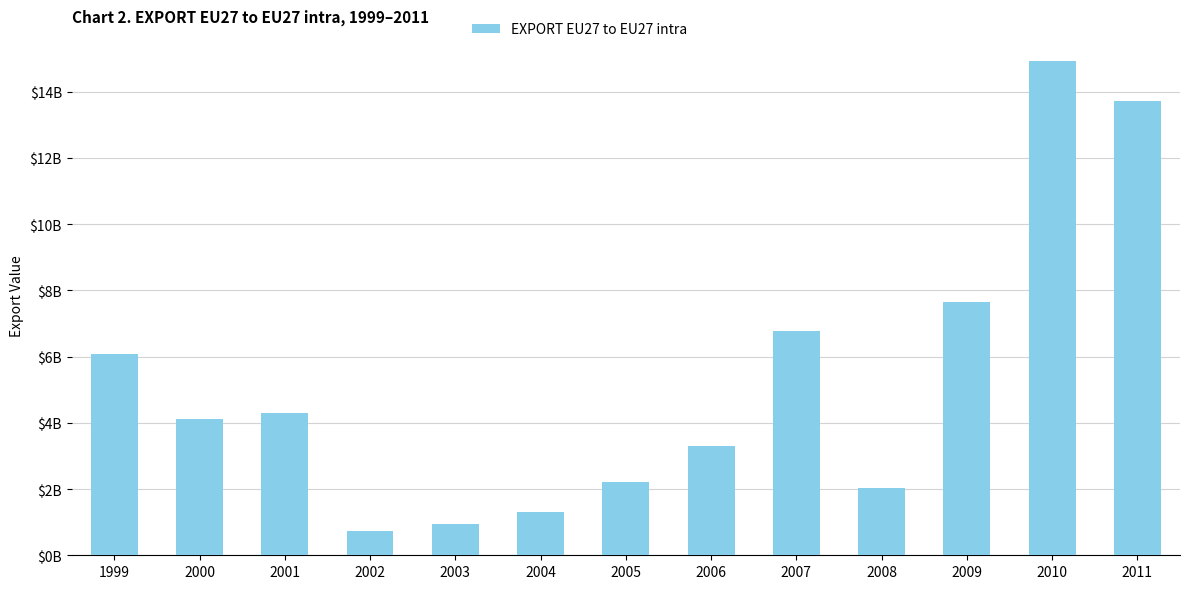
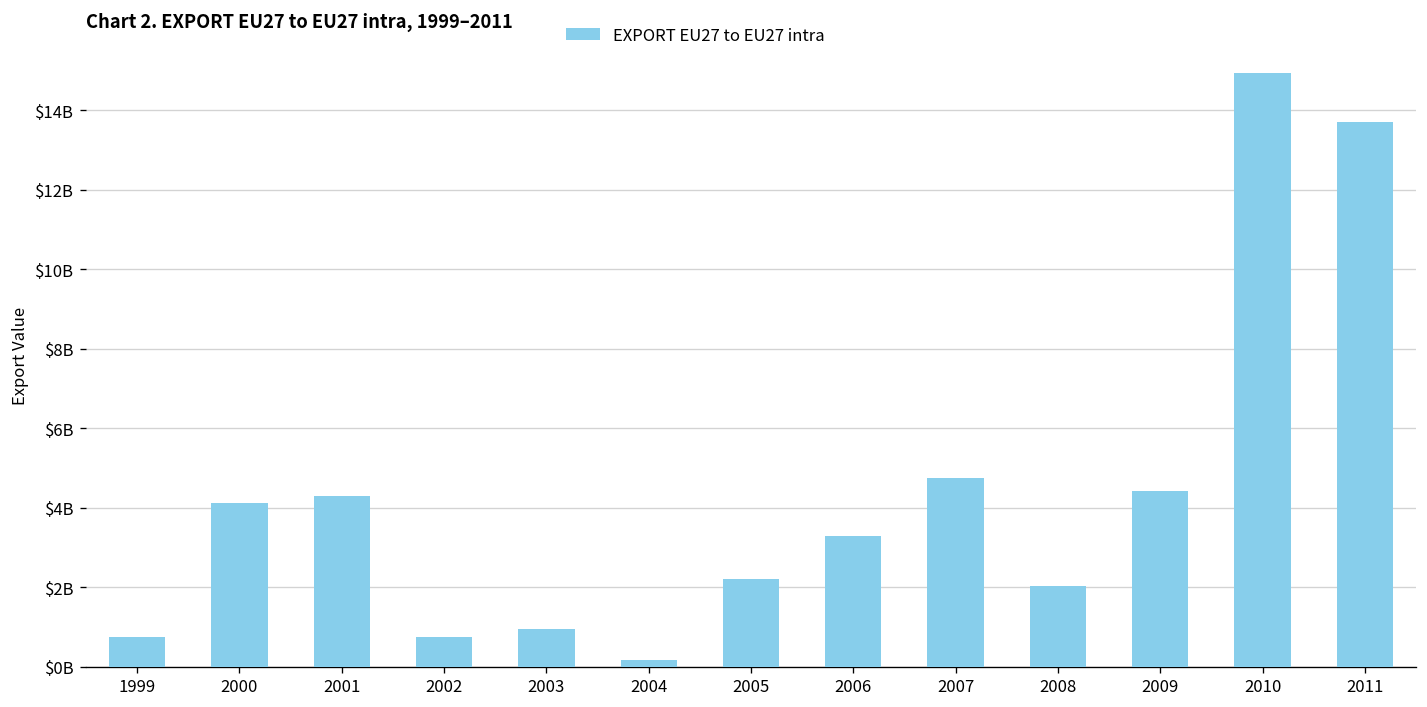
  {
-   "1999": "$6100000000",
+   "1999": "$700000000",
    "2000": "$4100000000",
    "2001": "$4300000000",
    "2002": "$700000000",
    "2003": "$900000000",
-   "2004": "$1300000000",
+   "2004": "$200000000",
    "2005": "$2200000000",
    "2006": "$3300000000",
-   "2007": "$6800000000",
+   "2007": "$4700000000",
    "2008": "$2000000000",
-   "2009": "$7600000000",
+   "2009": "$4400000000",
    "2010": "$14900000000",
    "2011": "$13700000000"
  }
